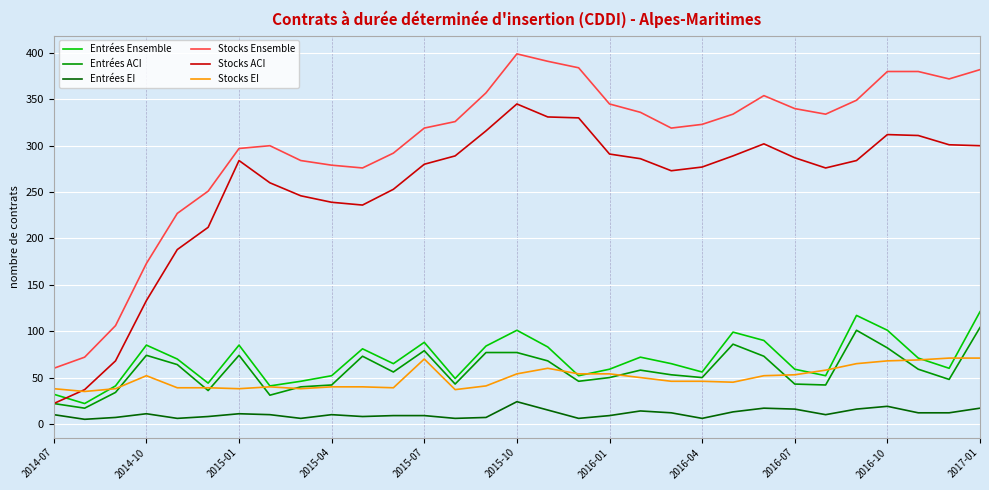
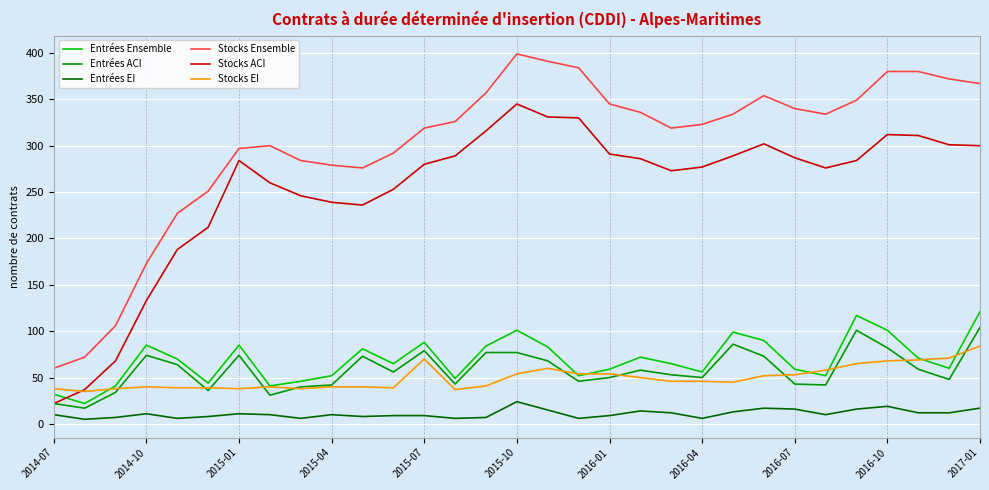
  {
    "Stocks Ensemble": {
      "2014-07": 60,
      "2014-10": 170,
      "2015-01": 300,
      "2015-04": 280,
      "2015-07": 320,
      "2015-10": 400,
      "2016-01": 350,
      "2016-04": 320,
      "2016-07": 340,
      "2016-10": 380,
-     "2017-01": 380
+     "2017-01": 370
    },
    "Stocks ACI": {
      "2014-10": 130,
      "2015-01": 280,
      "2015-04": 240,
      "2015-07": 280,
      "2015-10": 350,
      "2016-01": 290,
      "2016-04": 280,
      "2016-07": 290,
      "2016-10": 310,
      "2017-01": 300
    },
    "Stocks EI": {
      "2014-07": 40,
-     "2014-10": 50,
+     "2014-10": 40,
      "2015-01": 40,
      "2015-07": 70,
      "2015-10": 50,
      "2016-01": 50,
      "2016-04": 50,
      "2016-07": 50,
      "2016-10": 70,
-     "2017-01": 70
+     "2017-01": 80
    }
  }
